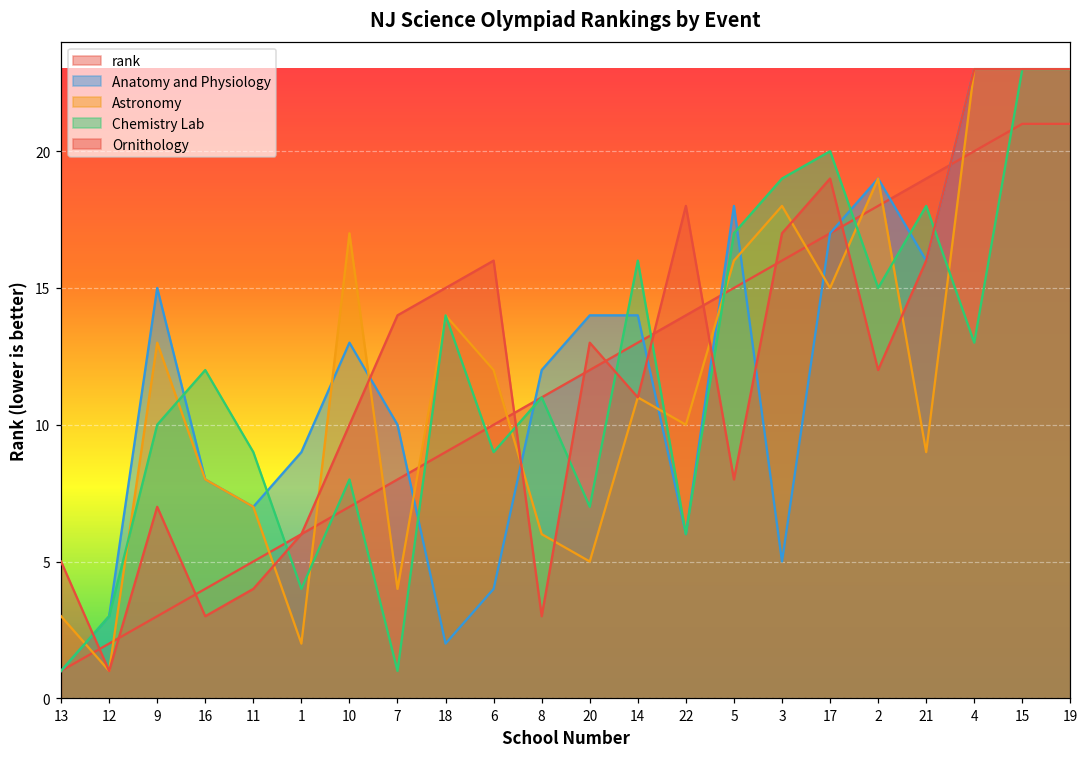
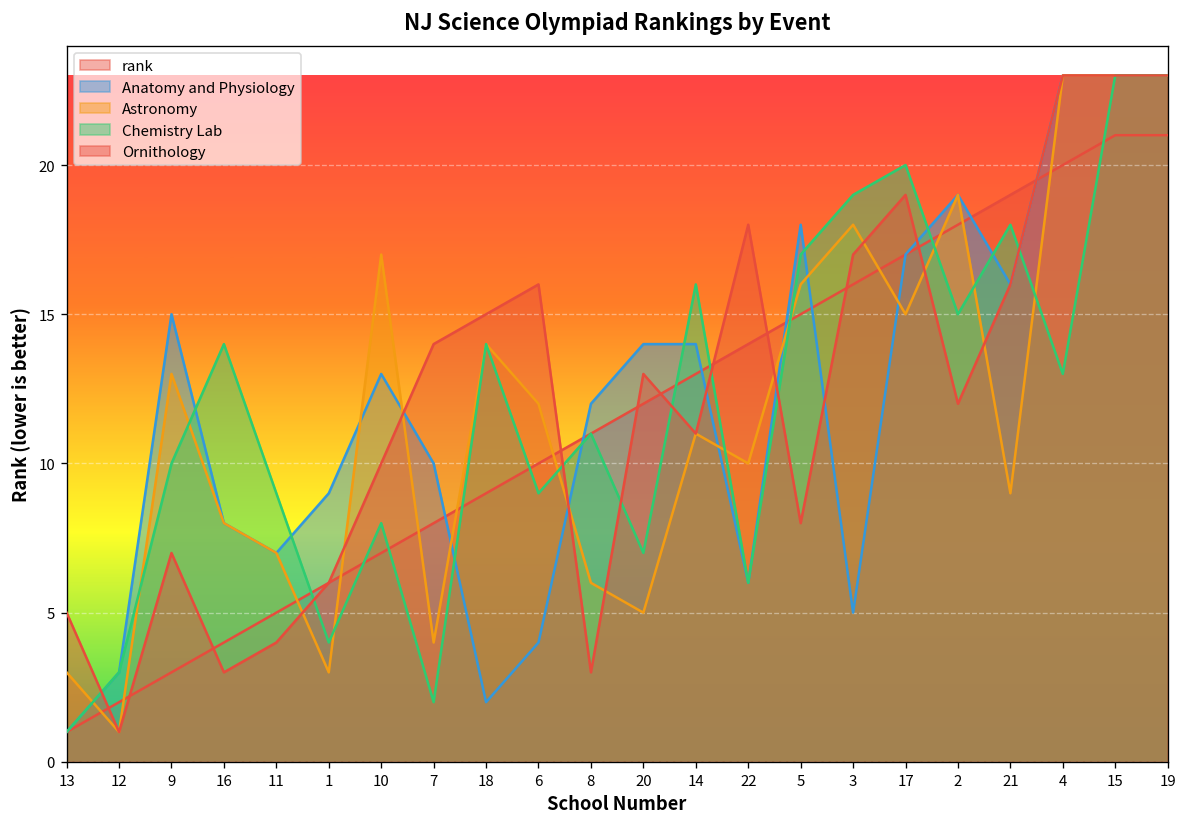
  {
    "Anatomy and Physiology": {
      "9": 15,
      "1": 9,
      "10": 13,
      "7": 10,
      "18": 2,
      "6": 4,
      "8": 12,
      "20": 14,
      "14": 14,
      "5": 18,
      "3": 5
    },
    "Astronomy": {
      "13": 3,
      "9": 13,
-     "1": 2,
+     "1": 3,
      "10": 17,
      "7": 4,
      "6": 12,
      "8": 6,
      "20": 5,
      "22": 10,
      "5": 16,
      "3": 18,
      "17": 15,
      "21": 9
    },
    "Chemistry Lab": {
      "9": 10,
-     "16": 12,
+     "16": 14,
      "11": 9,
      "1": 4,
      "10": 8,
-     "7": 1,
+     "7": 2,
      "6": 9,
      "20": 7,
      "14": 16,
      "5": 17,
      "3": 19,
      "17": 20,
      "2": 15,
      "21": 18,
      "4": 13
    }
  }
